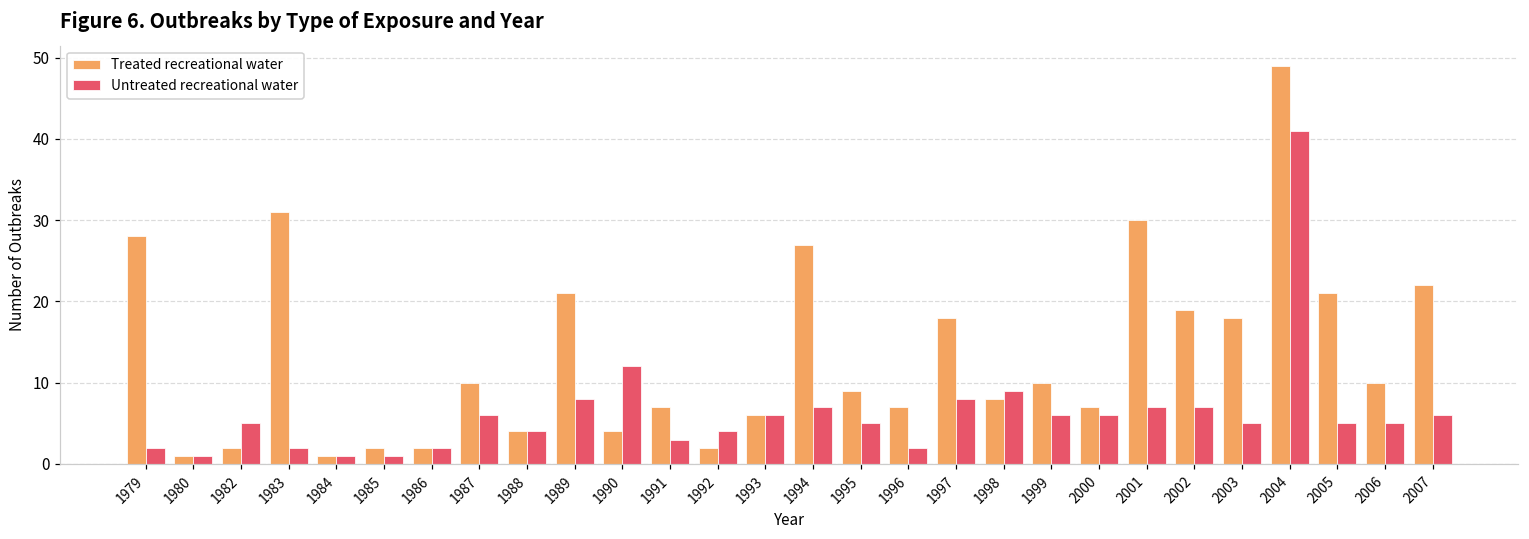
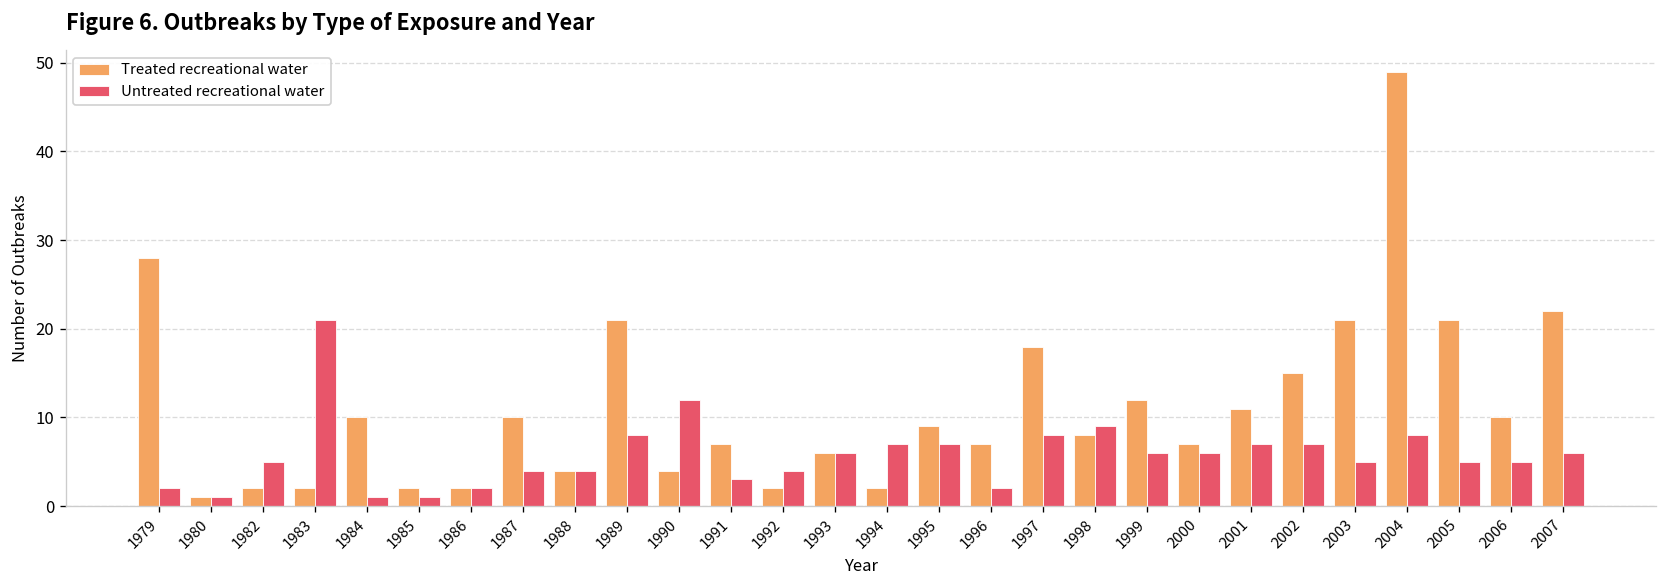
  {
    "Treated recreational water": {
      "1979": 28,
      "1980": 1,
      "1982": 2,
-     "1983": 31,
-     "1984": 1,
+     "1983": 2,
+     "1984": 10,
      "1985": 2,
      "1986": 2,
      "1987": 10,
      "1988": 4,
      "1989": 21,
      "1990": 4,
      "1991": 7,
      "1992": 2,
      "1993": 6,
-     "1994": 27,
+     "1994": 2,
      "1995": 9,
      "1996": 7,
      "1997": 18,
      "1998": 8,
-     "1999": 10,
+     "1999": 12,
      "2000": 7,
-     "2001": 30,
-     "2002": 19,
-     "2003": 18,
+     "2001": 11,
+     "2002": 15,
+     "2003": 21,
      "2004": 49,
      "2005": 21,
      "2006": 10,
      "2007": 22
    },
    "Untreated recreational water": {
      "1979": 2,
      "1980": 1,
      "1982": 5,
-     "1983": 2,
+     "1983": 21,
      "1984": 1,
      "1985": 1,
      "1986": 2,
-     "1987": 6,
+     "1987": 4,
      "1988": 4,
      "1989": 8,
      "1990": 12,
      "1991": 3,
      "1992": 4,
      "1993": 6,
      "1994": 7,
-     "1995": 5,
+     "1995": 7,
      "1996": 2,
      "1997": 8,
      "1998": 9,
      "1999": 6,
      "2000": 6,
      "2001": 7,
      "2002": 7,
      "2003": 5,
-     "2004": 41,
+     "2004": 8,
      "2005": 5,
      "2006": 5,
      "2007": 6
    }
  }
